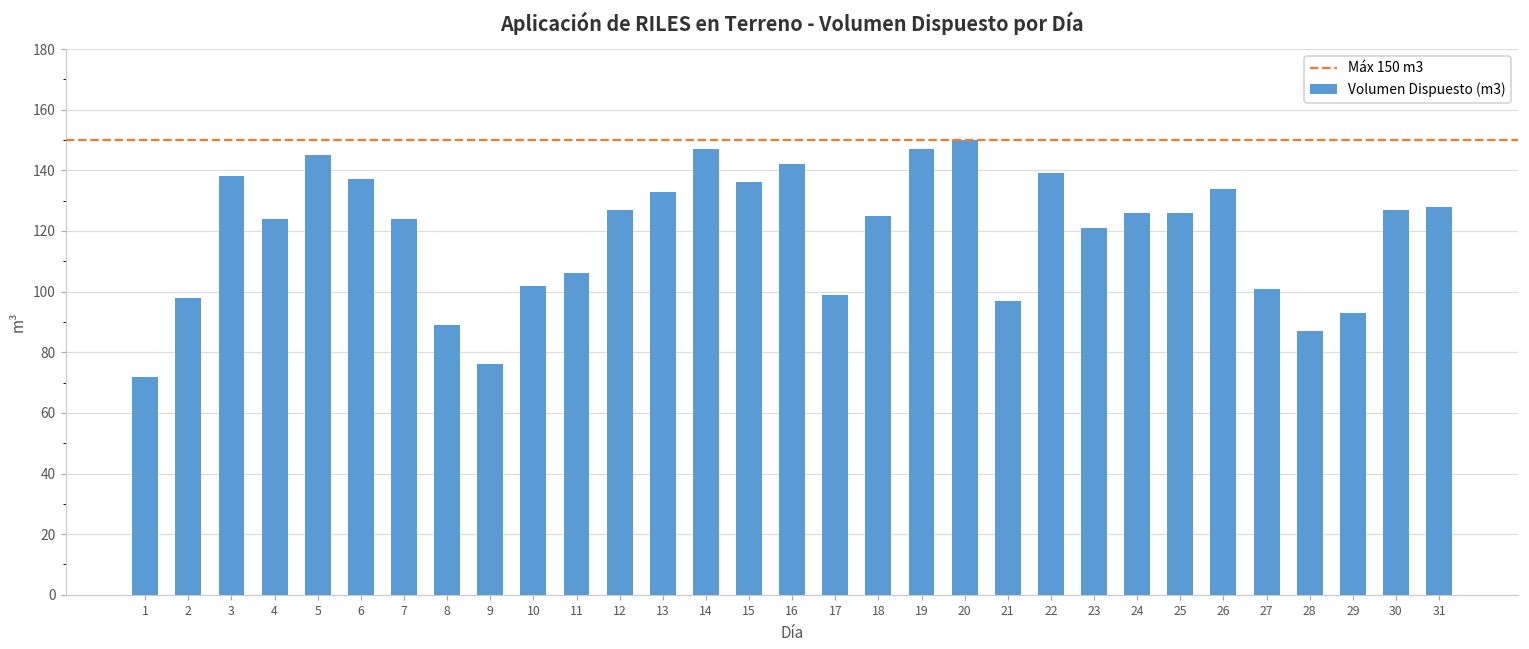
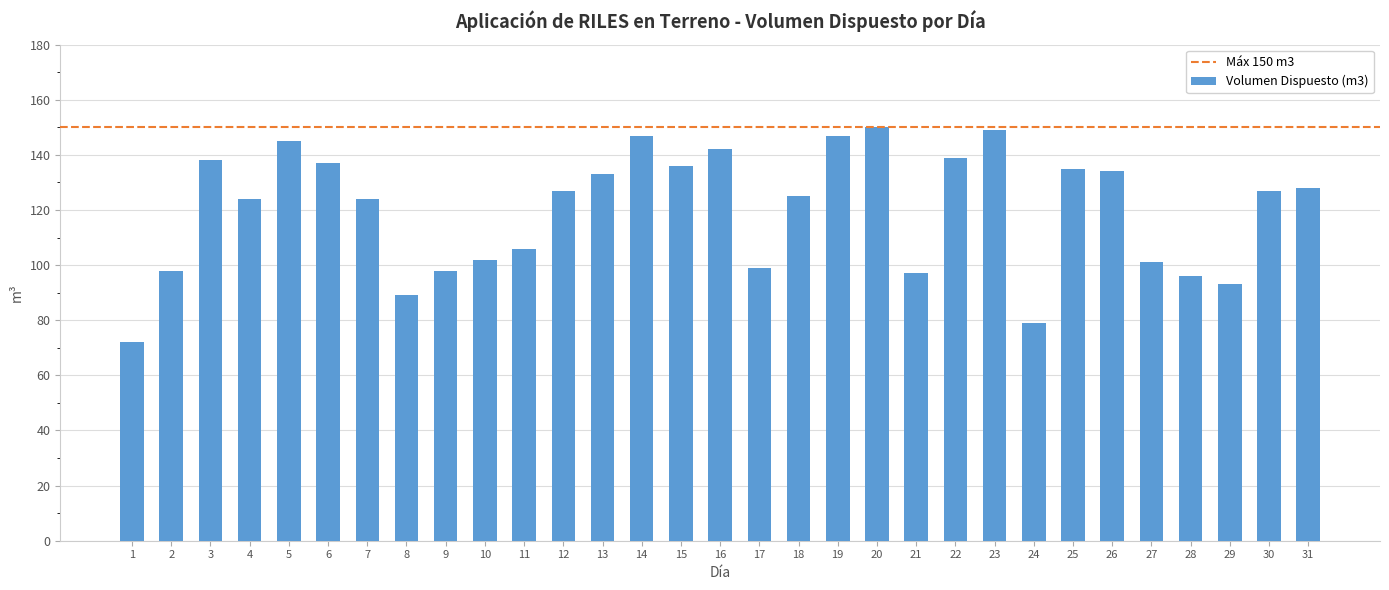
  {
    "1": 72,
    "2": 98,
    "3": 138,
    "4": 124,
    "5": 145,
    "6": 137,
    "7": 124,
    "8": 89,
-   "9": 76,
+   "9": 98,
    "10": 102,
    "11": 106,
    "12": 127,
    "13": 133,
    "14": 147,
    "15": 136,
    "16": 142,
    "17": 99,
    "18": 125,
    "19": 147,
    "20": 150,
    "21": 97,
    "22": 139,
-   "23": 121,
-   "24": 126,
-   "25": 126,
+   "23": 149,
+   "24": 79,
+   "25": 135,
    "26": 134,
    "27": 101,
-   "28": 87,
+   "28": 96,
    "29": 93,
    "30": 127,
    "31": 128
  }
